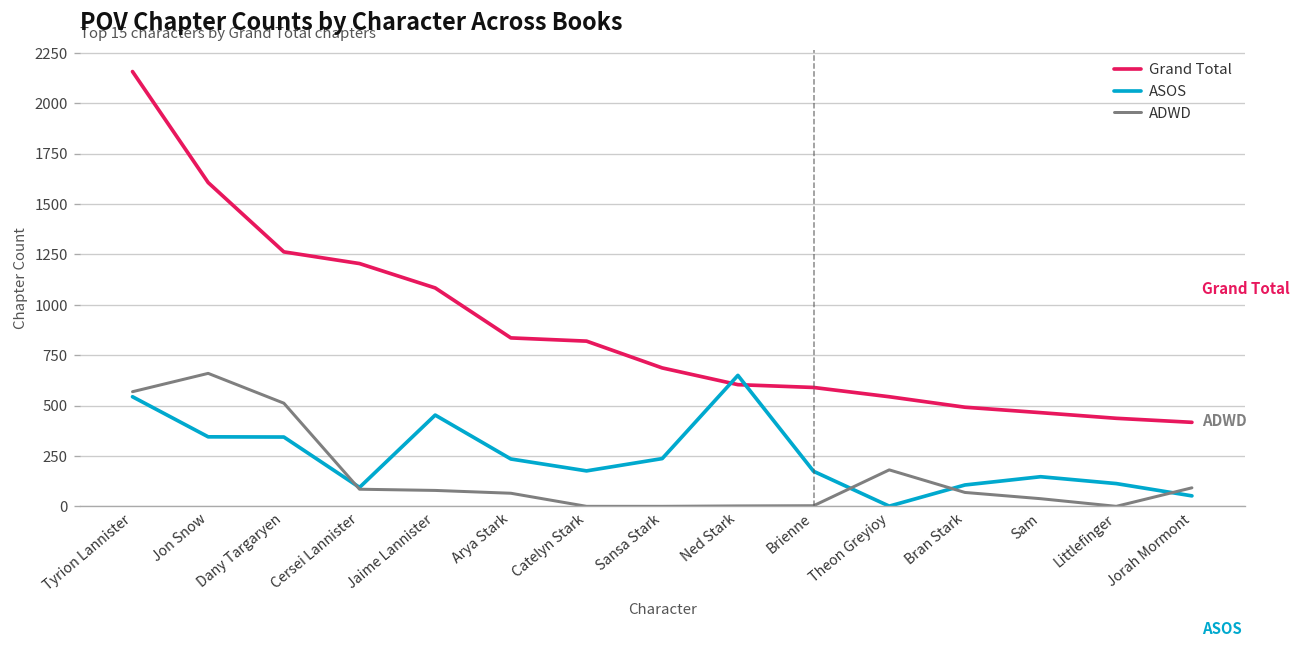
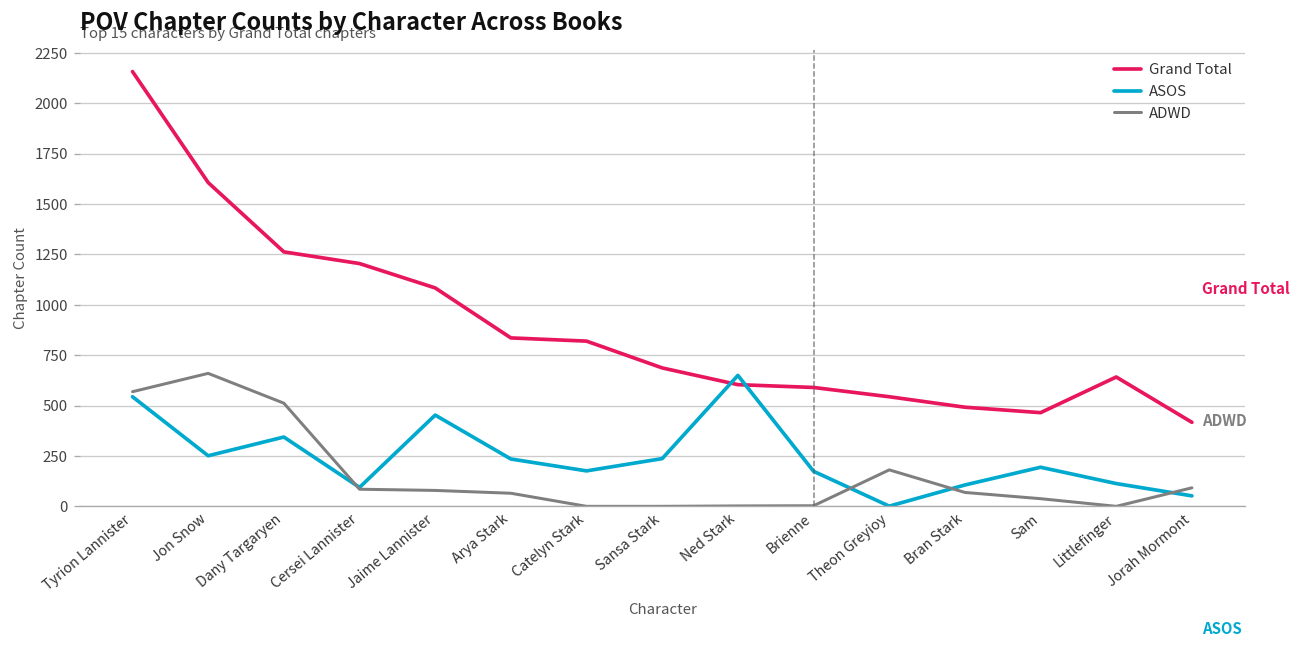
  {
    "Grand Total": {
      "Tyrion Lannister": 2160,
      "Jon Snow": 1610,
      "Dany Targaryen": 1260,
      "Cersei Lannister": 1210,
      "Jaime Lannister": 1080,
      "Arya Stark": 840,
      "Catelyn Stark": 820,
      "Sansa Stark": 690,
      "Ned Stark": 600,
      "Brienne": 590,
      "Theon Greyioy": 540,
      "Bran Stark": 490,
      "Sam": 470,
-     "Littlefinger": 440,
+     "Littlefinger": 640,
      "Jorah Mormont": 420
    },
    "ASOS": {
      "Tyrion Lannister": 540,
-     "Jon Snow": 350,
+     "Jon Snow": 250,
      "Dany Targaryen": 340,
      "Jaime Lannister": 450,
      "Arya Stark": 240,
      "Catelyn Stark": 180,
      "Sansa Stark": 240,
      "Ned Stark": 650,
      "Brienne": 170,
      "Theon Greyioy": 0,
      "Bran Stark": 110,
-     "Sam": 150,
+     "Sam": 190,
      "Littlefinger": 110,
      "Jorah Mormont": 50
    },
    "ADWD": {
      "Tyrion Lannister": 570,
      "Jon Snow": 660,
      "Dany Targaryen": 510,
      "Jaime Lannister": 80,
      "Arya Stark": 70,
      "Catelyn Stark": 0,
      "Sansa Stark": 0,
      "Ned Stark": 0,
      "Brienne": 0,
      "Theon Greyioy": 180,
      "Bran Stark": 70,
      "Sam": 40,
      "Littlefinger": 0,
      "Jorah Mormont": 90
    }
  }
